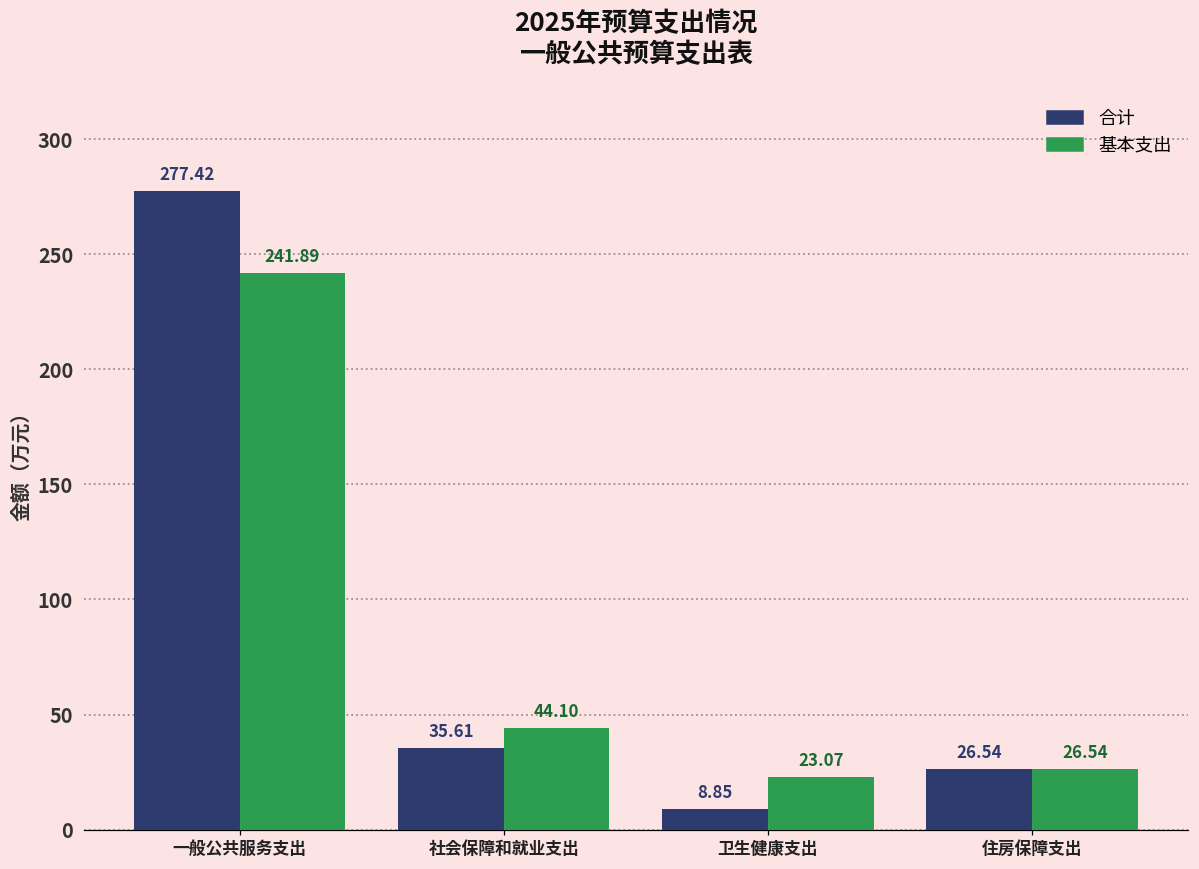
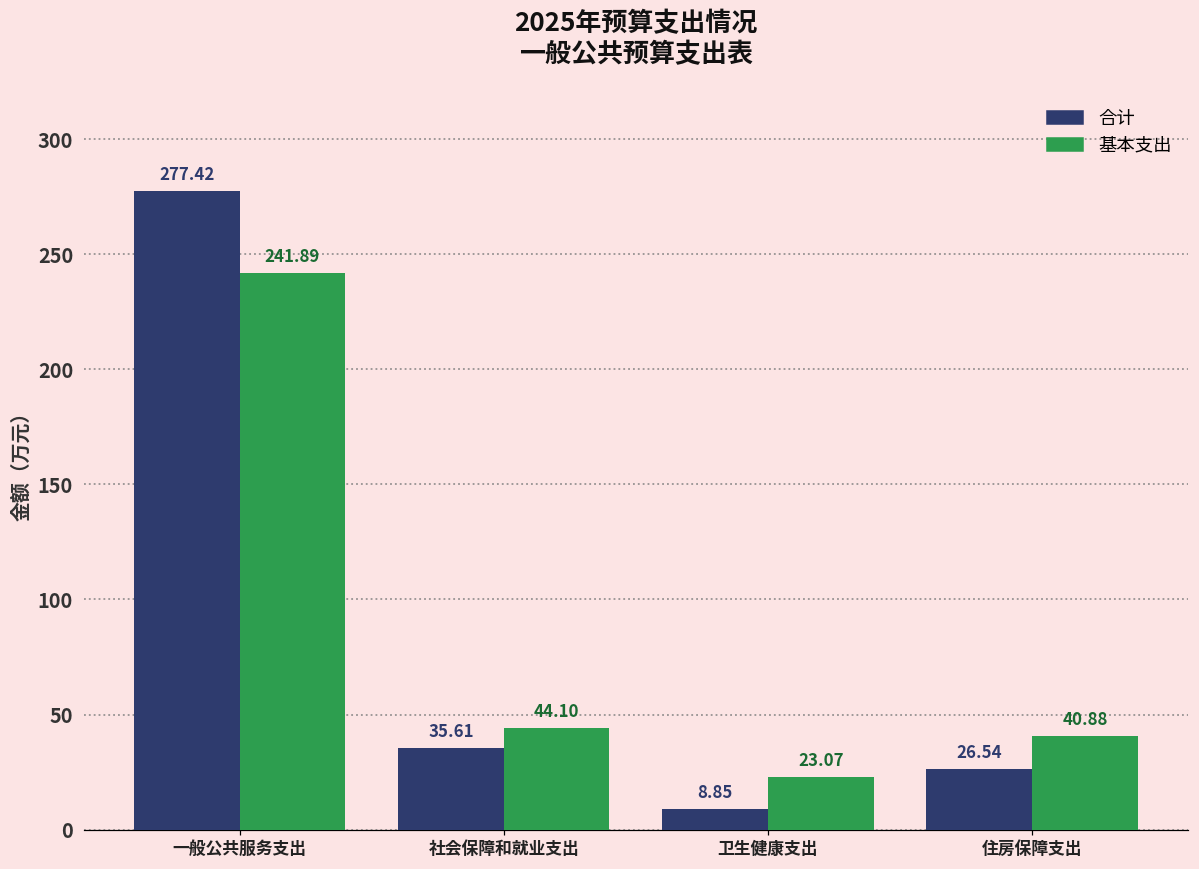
  {
    "合计": {
      "一般公共服务支出": 277.42,
      "社会保障和就业支出": 35.61,
      "卫生健康支出": 8.85,
      "住房保障支出": 26.54
    },
    "基本支出": {
      "一般公共服务支出": 241.89,
      "社会保障和就业支出": 44.10,
      "卫生健康支出": 23.07,
-     "住房保障支出": 26.54
+     "住房保障支出": 40.88
    }
  }
